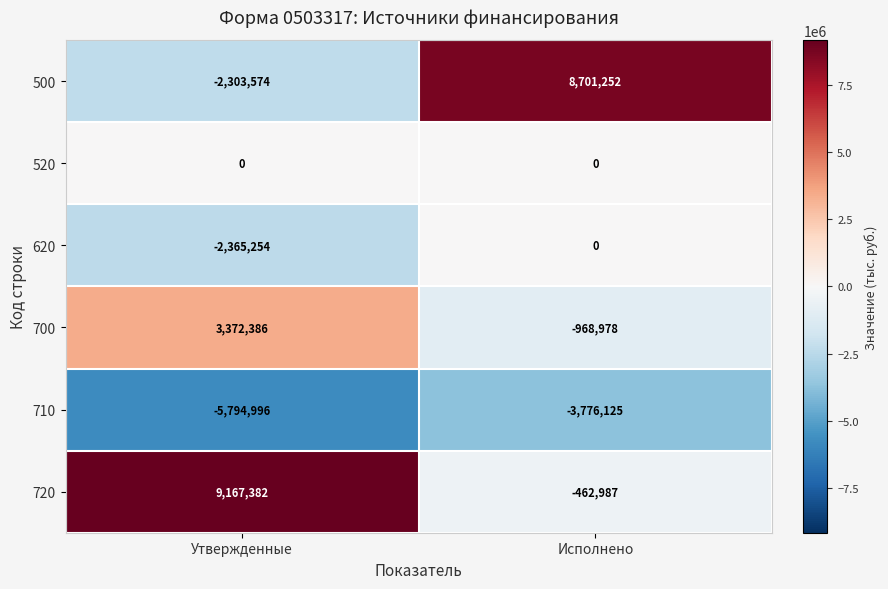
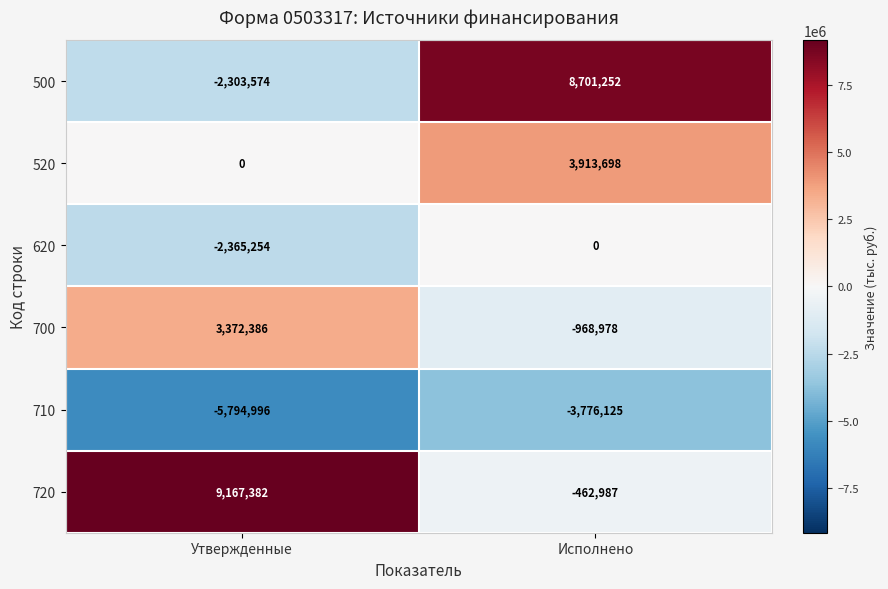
  {
    "500": {
      "Утвержденные": "-2,303,574",
      "Исполнено": "8,701,252"
    },
    "520": {
      "Утвержденные": "0",
-     "Исполнено": "0"
+     "Исполнено": "3,913,698"
    },
    "620": {
      "Утвержденные": "-2,365,254",
      "Исполнено": "0"
    },
    "700": {
      "Утвержденные": "3,372,386",
      "Исполнено": "-968,978"
    },
    "710": {
      "Утвержденные": "-5,794,996",
      "Исполнено": "-3,776,125"
    },
    "720": {
      "Утвержденные": "9,167,382",
      "Исполнено": "-462,987"
    }
  }
